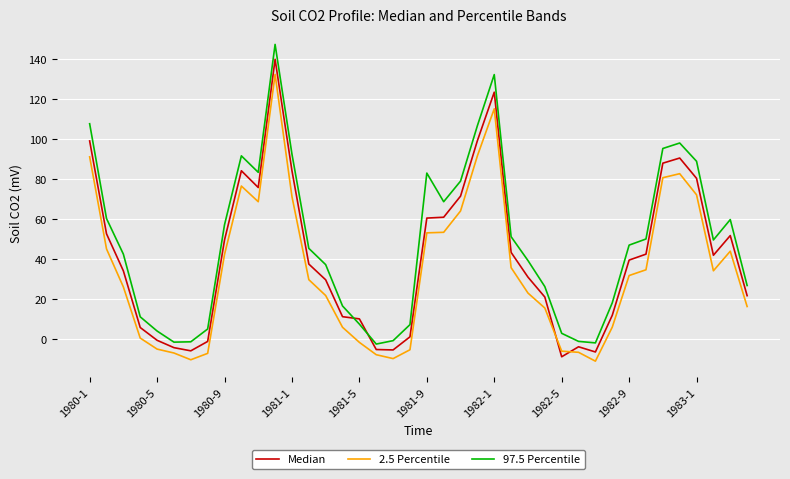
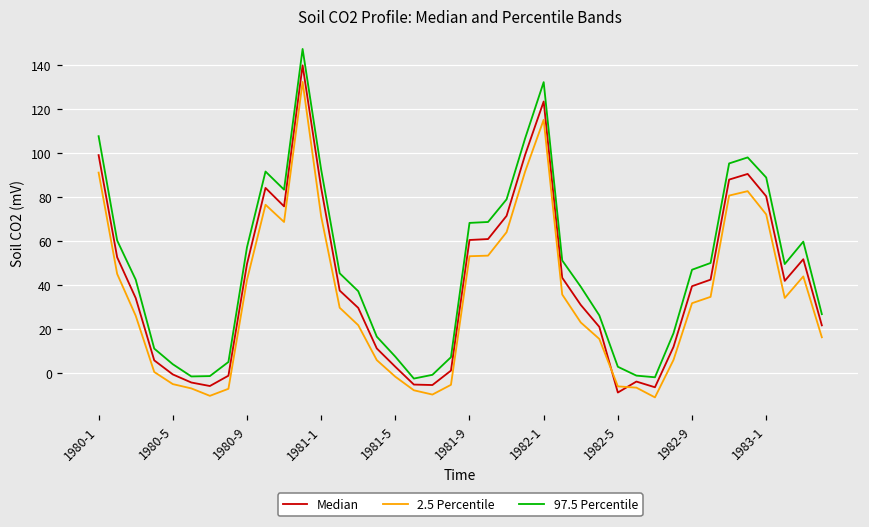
  {
    "Median": {
      "1980-1": 99,
      "1980-5": 0,
      "1980-9": 50,
      "1981-1": 84,
-     "1981-5": 10,
+     "1981-5": 3,
      "1981-9": 61,
      "1982-1": 123,
      "1982-5": -9,
      "1982-9": 40,
      "1983-1": 80
    },
    "2.5 Percentile": {
      "1980-1": 91,
      "1980-5": -5,
      "1980-9": 42,
      "1981-1": 71,
      "1981-5": -1,
      "1981-9": 53,
      "1982-1": 115,
      "1982-5": -6,
      "1982-9": 32,
      "1983-1": 72
    },
    "97.5 Percentile": {
      "1980-1": 108,
      "1980-5": 4,
      "1980-9": 57,
      "1981-1": 93,
      "1981-5": 8,
-     "1981-9": 83,
+     "1981-9": 68,
      "1982-1": 132,
      "1982-5": 3,
      "1982-9": 47,
      "1983-1": 89
    }
  }
